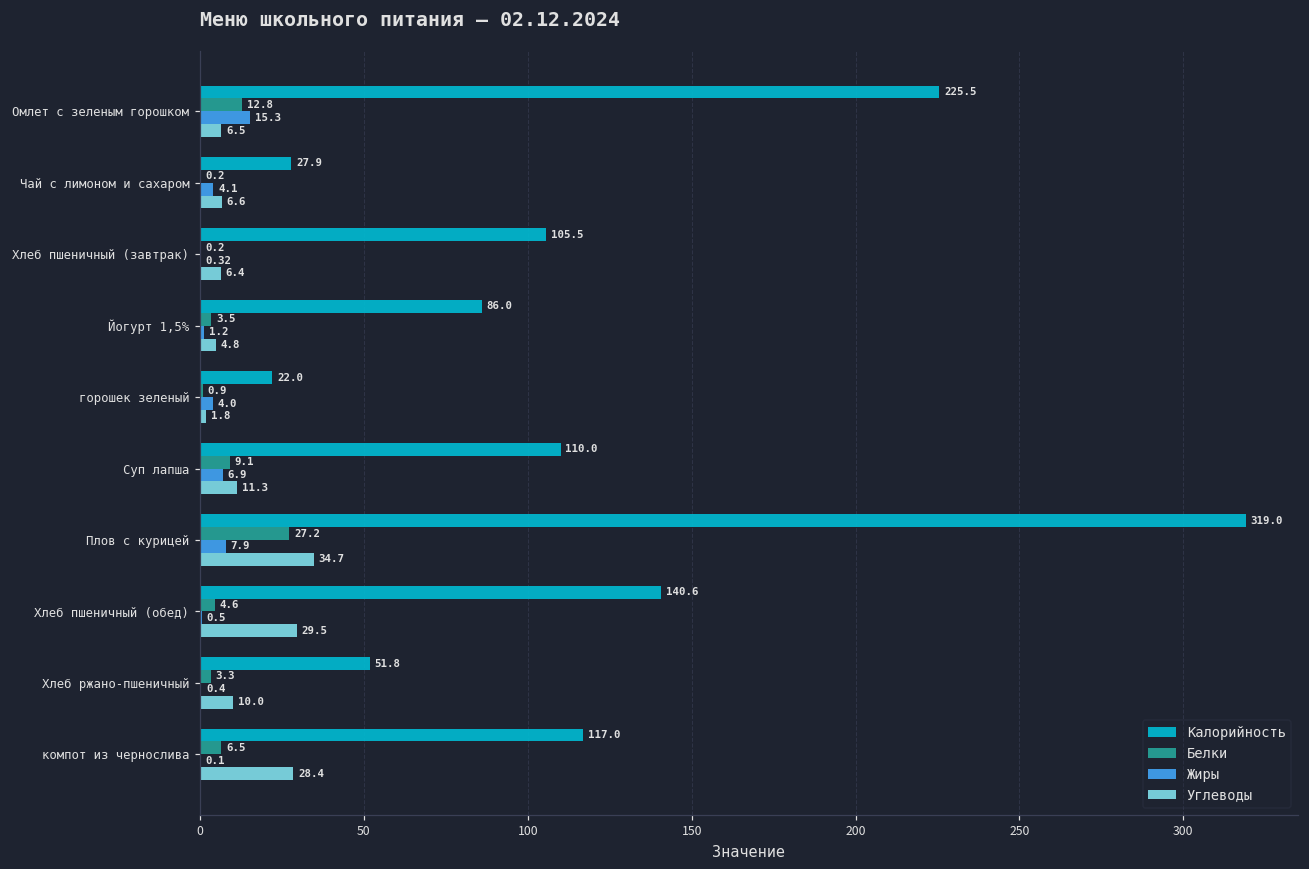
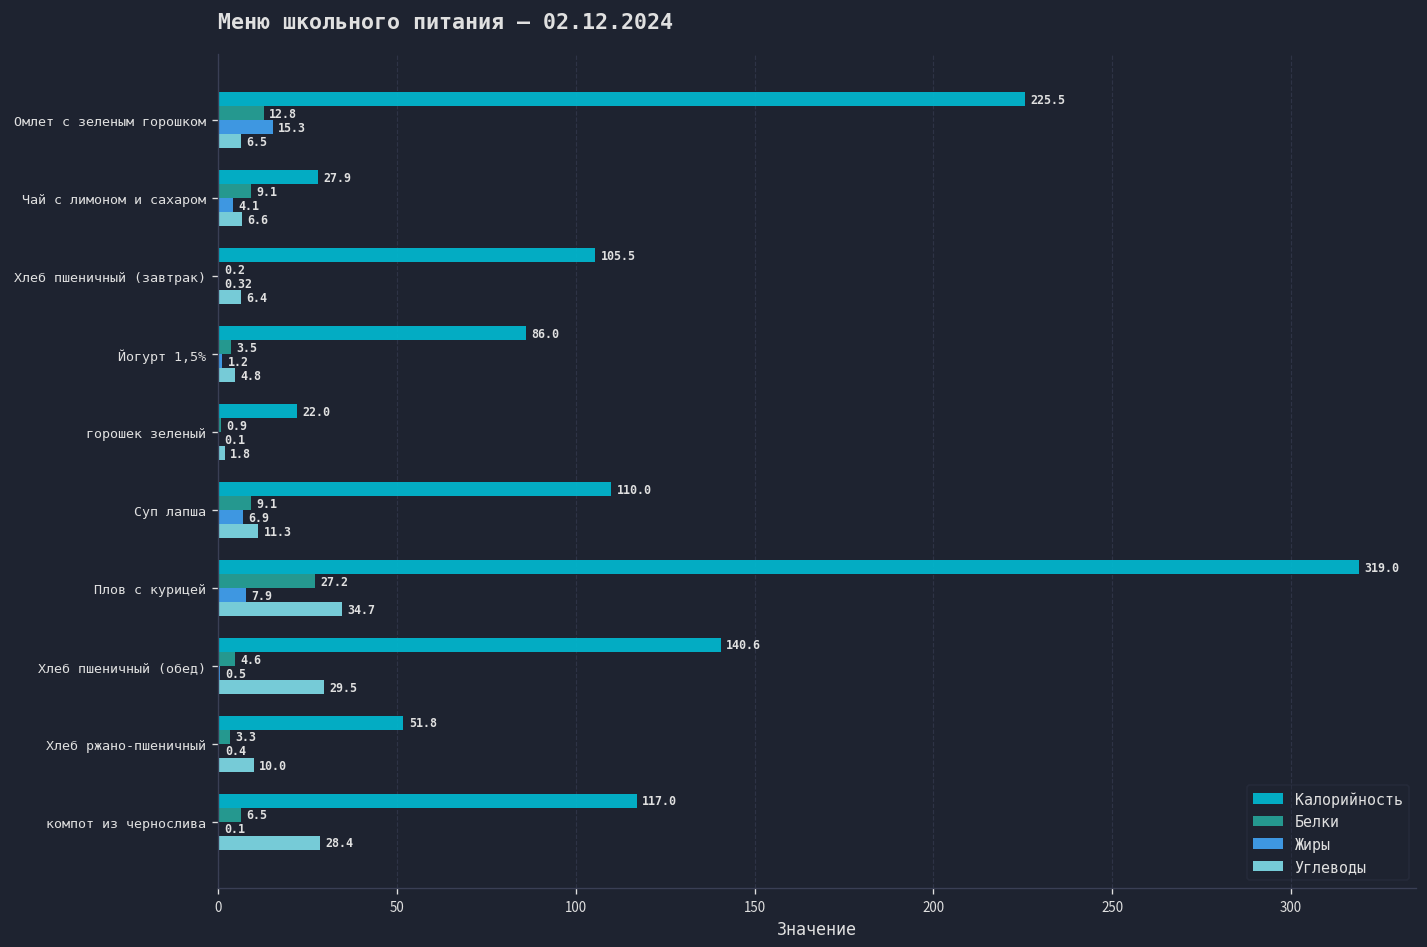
  {
    "Калорийность": {
      "Омлет с зеленым горошком": 225.5,
      "Чай с лимоном и сахаром": 27.9,
      "Хлеб пшеничный (завтрак)": 105.5,
      "Йогурт 1,5%": 86.0,
      "горошек зеленый": 22.0,
      "Суп лапша": 110.0,
      "Плов с курицей": 319.0,
      "Хлеб пшеничный (обед)": 140.6,
      "Хлеб ржано-пшеничный": 51.8,
      "компот из чернослива": 117.0
    },
    "Белки": {
      "Омлет с зеленым горошком": 12.8,
-     "Чай с лимоном и сахаром": 0.2,
+     "Чай с лимоном и сахаром": 9.1,
      "Хлеб пшеничный (завтрак)": 0.2,
      "Йогурт 1,5%": 3.5,
      "горошек зеленый": 0.9,
      "Суп лапша": 9.1,
      "Плов с курицей": 27.2,
      "Хлеб пшеничный (обед)": 4.6,
      "Хлеб ржано-пшеничный": 3.3,
      "компот из чернослива": 6.5
    },
    "Жиры": {
      "Омлет с зеленым горошком": 15.3,
      "Чай с лимоном и сахаром": 4.1,
      "Хлеб пшеничный (завтрак)": 0.32,
      "Йогурт 1,5%": 1.2,
-     "горошек зеленый": 4.0,
+     "горошек зеленый": 0.1,
      "Суп лапша": 6.9,
      "Плов с курицей": 7.9,
      "Хлеб пшеничный (обед)": 0.5,
      "Хлеб ржано-пшеничный": 0.4,
      "компот из чернослива": 0.1
    },
    "Углеводы": {
      "Омлет с зеленым горошком": 6.5,
      "Чай с лимоном и сахаром": 6.6,
      "Хлеб пшеничный (завтрак)": 6.4,
      "Йогурт 1,5%": 4.8,
      "горошек зеленый": 1.8,
      "Суп лапша": 11.3,
      "Плов с курицей": 34.7,
      "Хлеб пшеничный (обед)": 29.5,
      "Хлеб ржано-пшеничный": 10.0,
      "компот из чернослива": 28.4
    }
  }
